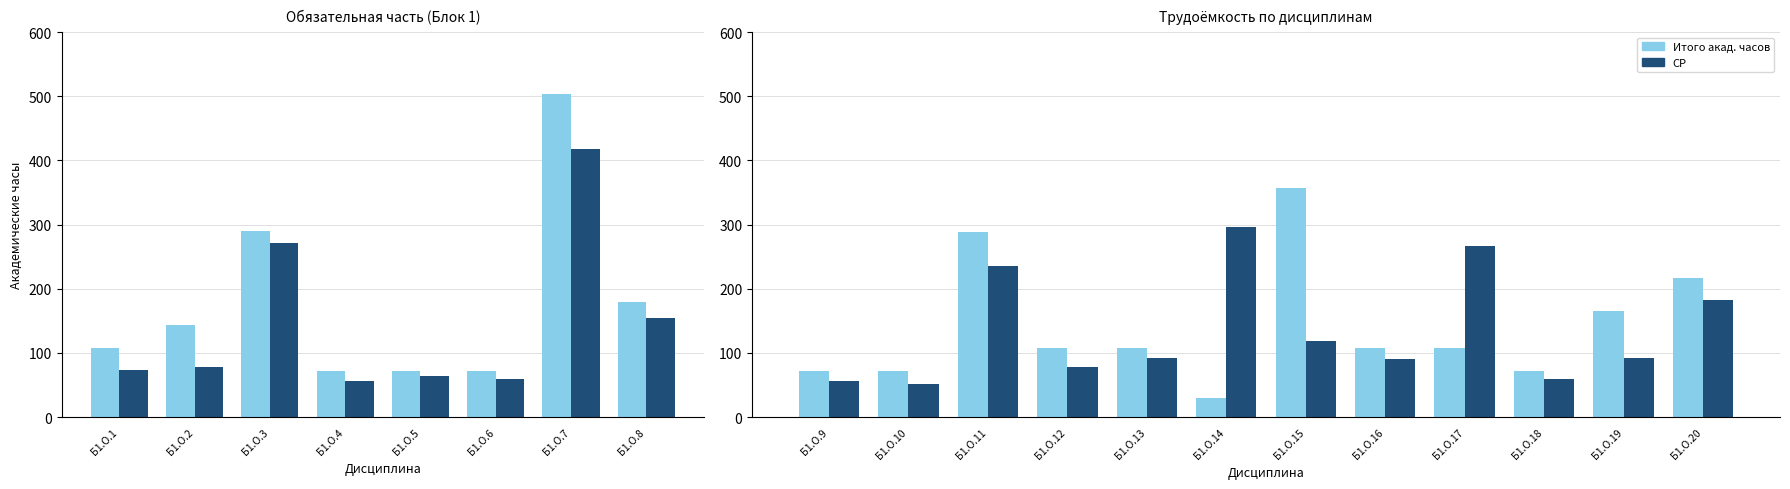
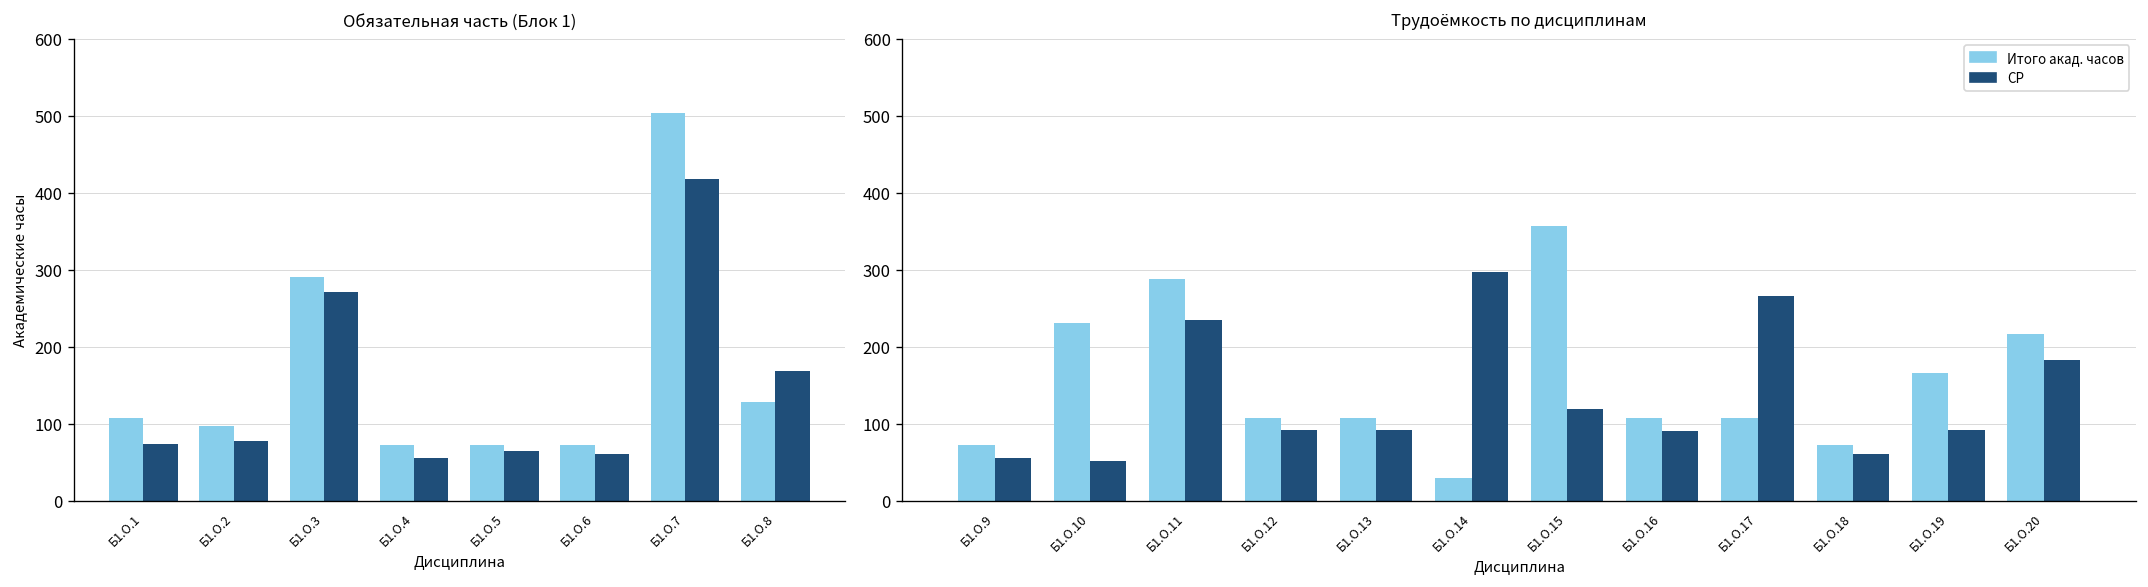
  {
    "Обязательная часть (Блок 1)": {
      "Итого акад. часов": {
        "Б1.О.1": 110,
-       "Б1.О.2": 140,
+       "Б1.О.2": 100,
        "Б1.О.3": 290,
        "Б1.О.4": 70,
        "Б1.О.5": 70,
        "Б1.О.6": 70,
        "Б1.О.7": 500,
-       "Б1.О.8": 180
+       "Б1.О.8": 130
      },
      "СР": {
        "Б1.О.1": 70,
        "Б1.О.2": 80,
        "Б1.О.3": 270,
        "Б1.О.4": 60,
        "Б1.О.5": 60,
        "Б1.О.6": 60,
        "Б1.О.7": 420,
-       "Б1.О.8": 160
+       "Б1.О.8": 170
      }
    },
    "Трудоёмкость по дисциплинам": {
      "Итого акад. часов": {
        "Б1.О.9": 70,
-       "Б1.О.10": 70,
+       "Б1.О.10": 230,
        "Б1.О.11": 290,
        "Б1.О.12": 110,
        "Б1.О.13": 110,
        "Б1.О.14": 30,
        "Б1.О.15": 360,
        "Б1.О.16": 110,
        "Б1.О.17": 110,
        "Б1.О.18": 70,
        "Б1.О.19": 170,
        "Б1.О.20": 220
      },
      "СР": {
        "Б1.О.9": 60,
        "Б1.О.10": 50,
        "Б1.О.11": 240,
-       "Б1.О.12": 80,
+       "Б1.О.12": 90,
        "Б1.О.13": 90,
        "Б1.О.14": 300,
        "Б1.О.15": 120,
        "Б1.О.16": 90,
        "Б1.О.17": 270,
        "Б1.О.18": 60,
        "Б1.О.19": 90,
        "Б1.О.20": 180
      }
    }
  }
